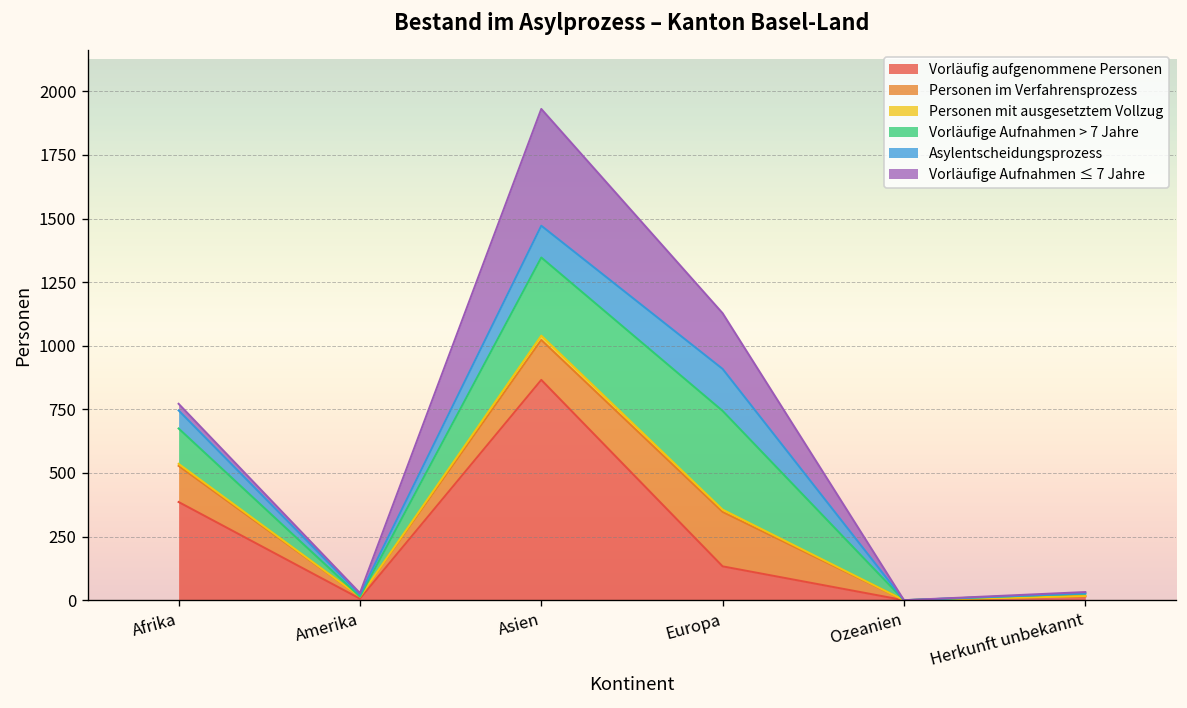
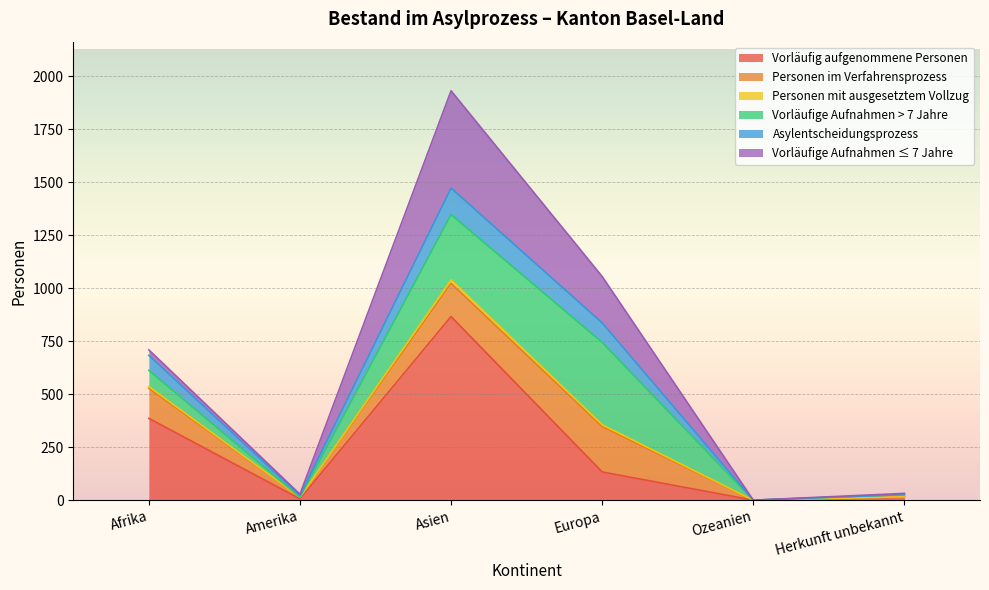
  {
    "Personen mit ausgesetztem Vollzug": {
      "Asien": 20
    },
    "Vorläufige Aufnahmen > 7 Jahre": {
-     "Afrika": 140,
+     "Afrika": 80,
      "Asien": 310,
      "Europa": 390
    },
    "Asylentscheidungsprozess": {
      "Afrika": 70,
      "Asien": 130,
-     "Europa": 170
+     "Europa": 90
    },
    "Vorläufige Aufnahmen ≤ 7 Jahre": {
      "Afrika": 30,
      "Asien": 460,
      "Europa": 220
    }
  }
